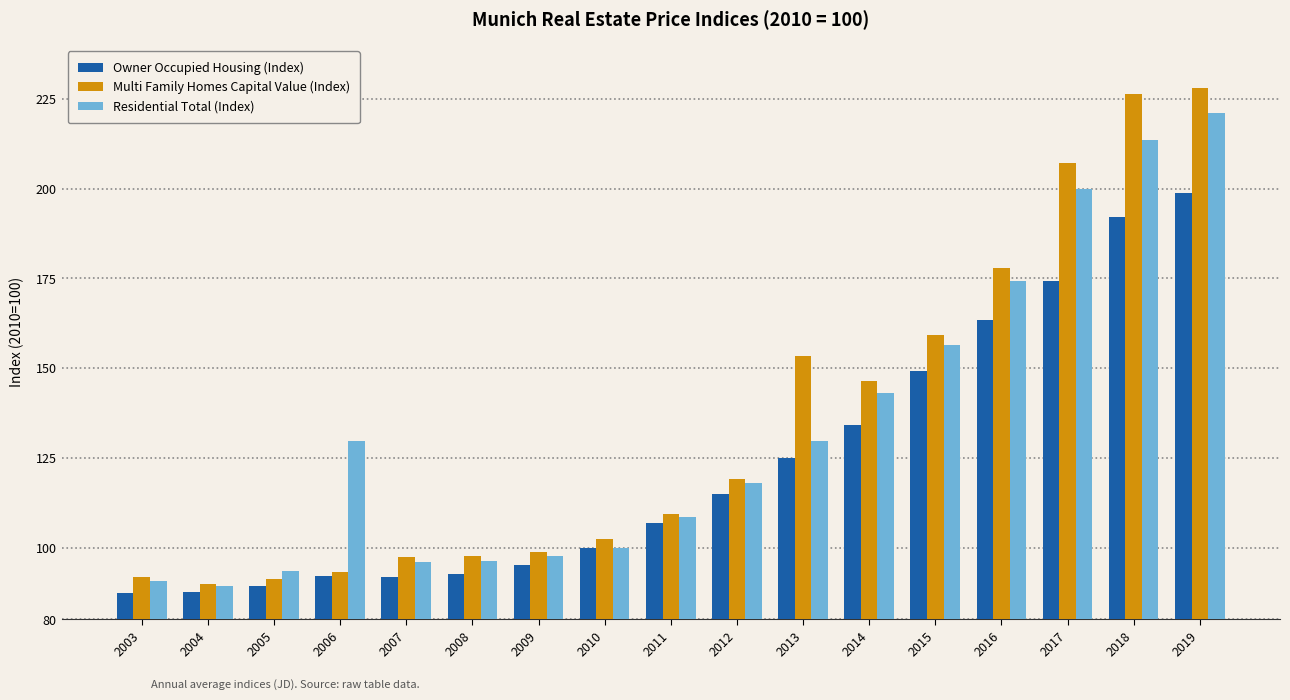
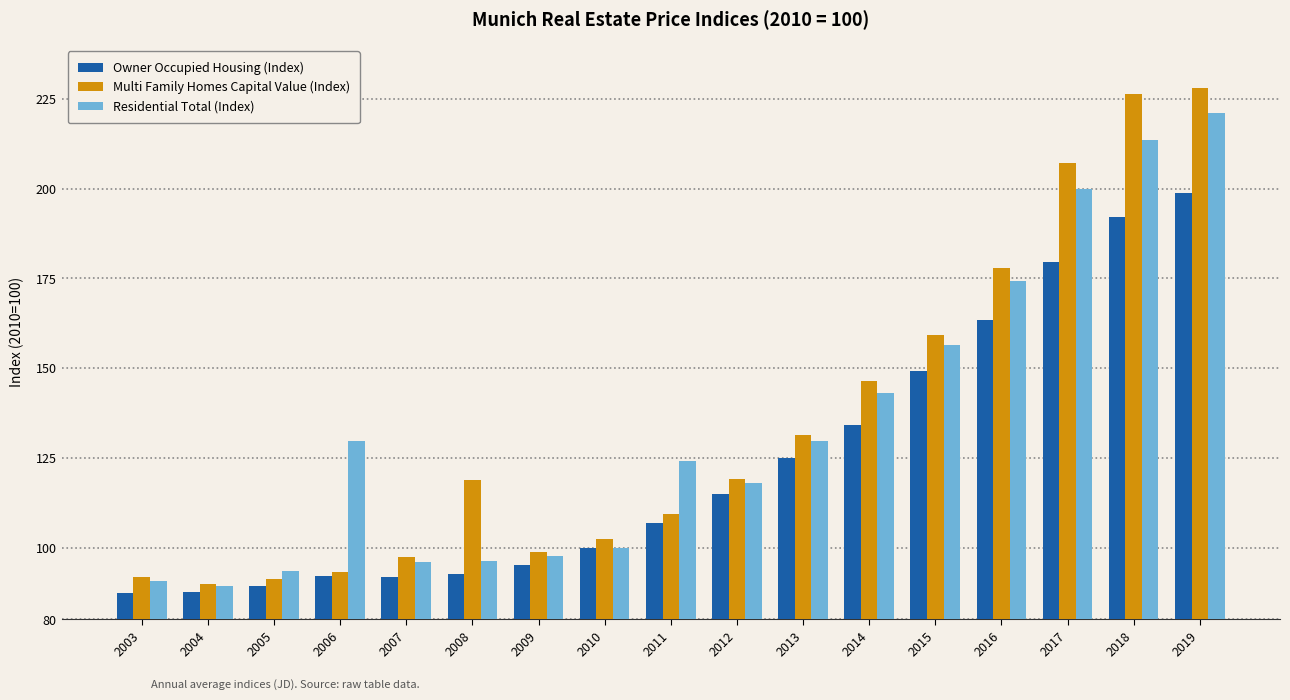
  {
    "Owner Occupied Housing (Index)": {
      "2003": 87,
      "2004": 88,
      "2005": 89,
      "2006": 92,
      "2007": 92,
      "2008": 93,
      "2009": 95,
      "2010": 100,
      "2011": 107,
      "2012": 115,
      "2013": 125,
      "2014": 134,
      "2015": 149,
      "2016": 163,
-     "2017": 174,
+     "2017": 180,
      "2018": 192,
      "2019": 199
    },
    "Multi Family Homes Capital Value (Index)": {
      "2003": 92,
      "2004": 90,
      "2005": 91,
      "2006": 93,
      "2007": 97,
-     "2008": 98,
+     "2008": 119,
      "2009": 99,
      "2010": 102,
      "2011": 109,
      "2012": 119,
-     "2013": 153,
+     "2013": 131,
      "2014": 146,
      "2015": 159,
      "2016": 178,
      "2017": 207,
      "2018": 226,
      "2019": 228
    },
    "Residential Total (Index)": {
      "2003": 91,
      "2004": 89,
      "2005": 94,
      "2006": 130,
      "2007": 96,
      "2008": 96,
      "2009": 98,
      "2010": 100,
-     "2011": 109,
+     "2011": 124,
      "2012": 118,
      "2013": 130,
      "2014": 143,
      "2015": 157,
      "2016": 174,
      "2017": 200,
      "2018": 214,
      "2019": 221
    }
  }
